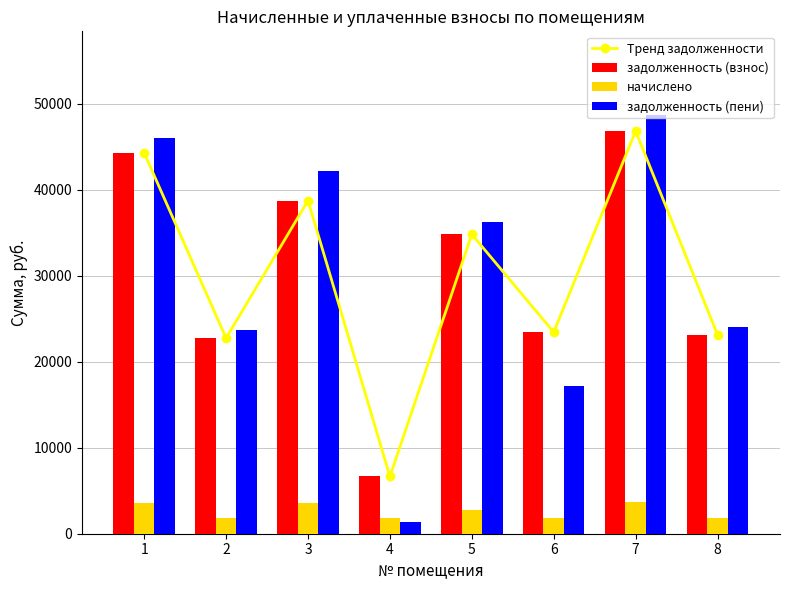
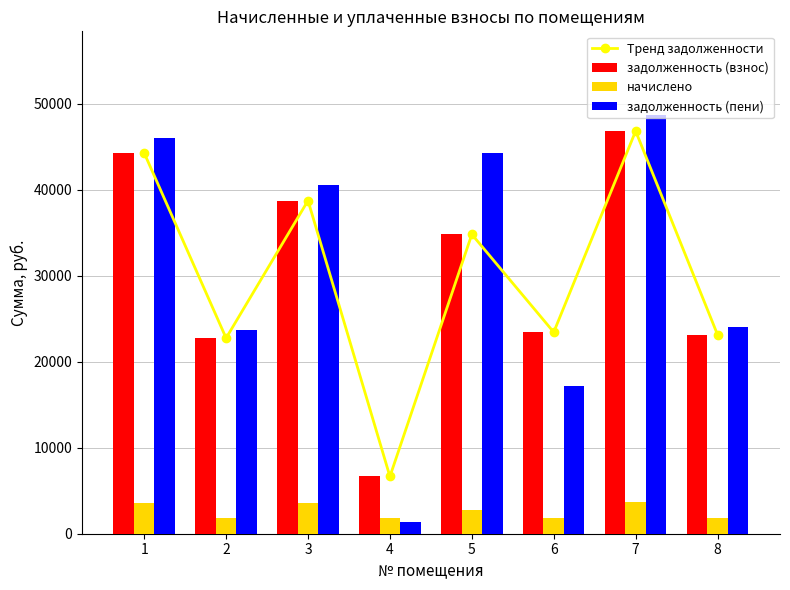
  {
    "задолженность (взнос)": {
      "1": 44000,
      "2": 23000,
      "3": 39000,
      "4": 7000,
      "5": 35000,
      "6": 23000,
      "7": 47000,
      "8": 23000
    },
    "задолженность (пени)": {
      "1": 46000,
      "2": 24000,
-     "3": 42000,
+     "3": 41000,
      "4": 1000,
-     "5": 36000,
+     "5": 44000,
      "6": 17000,
      "8": 24000
    }
  }
